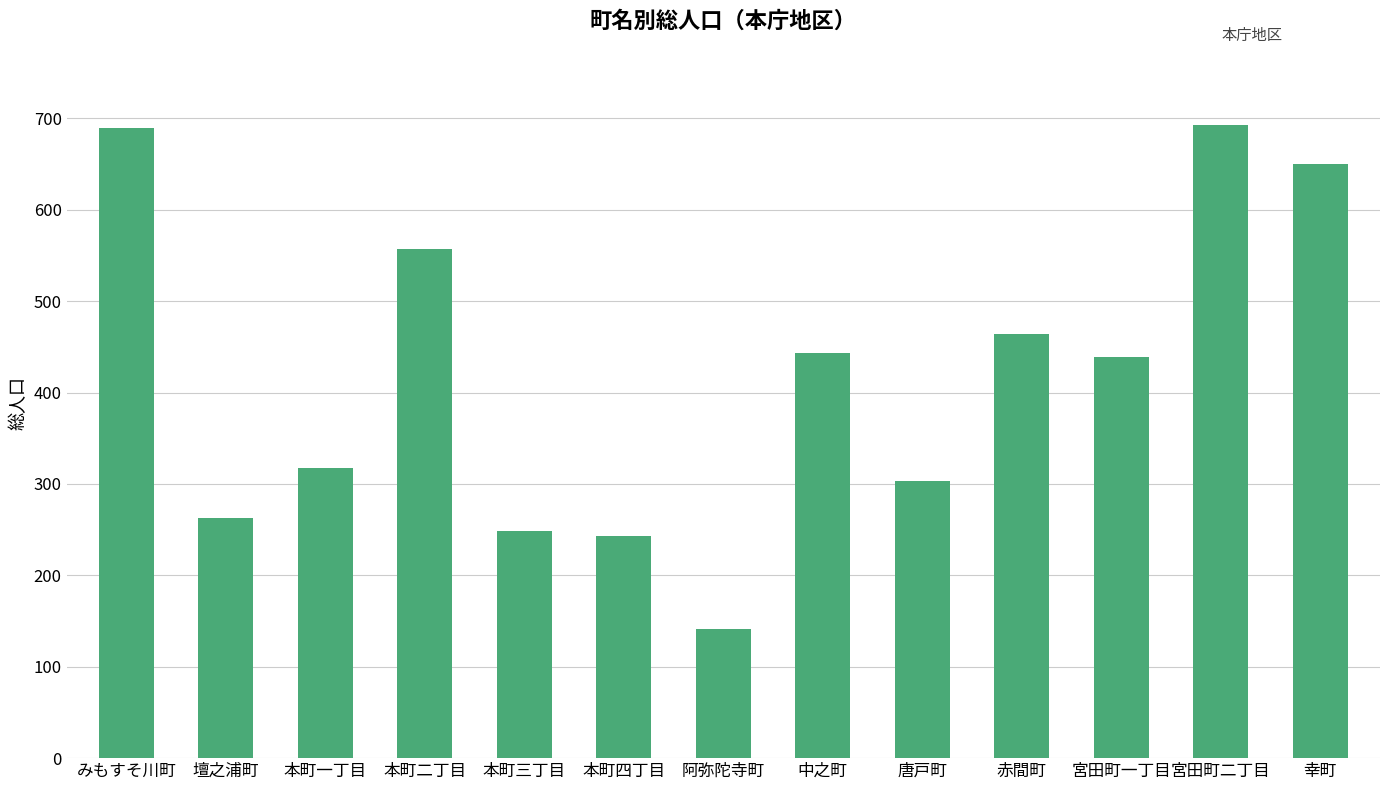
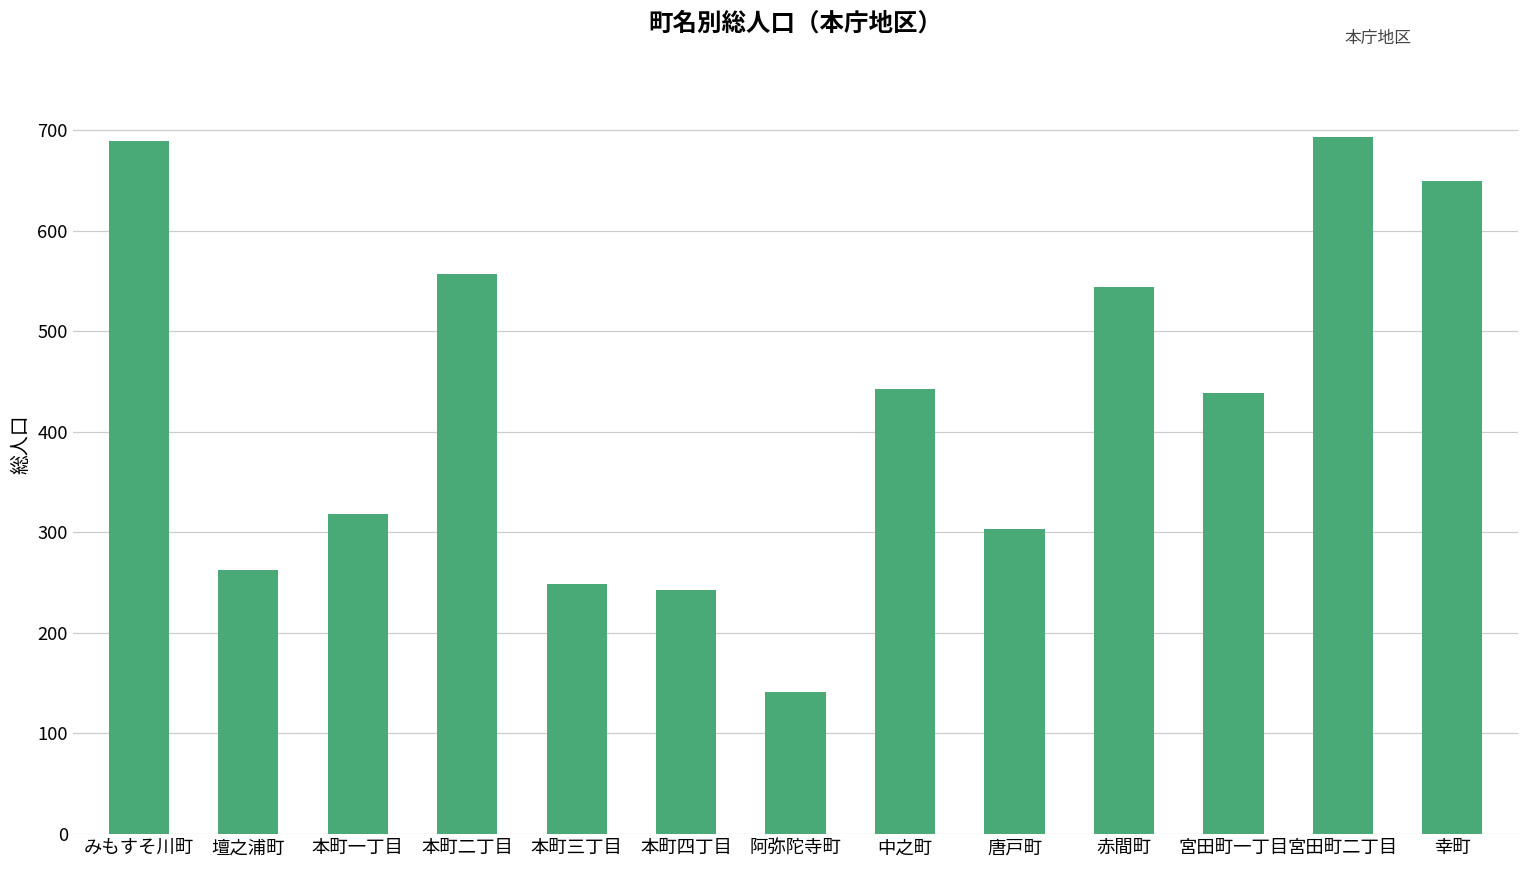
  {
    "みもすそ川町": 690,
    "壇之浦町": 260,
    "本町一丁目": 320,
    "本町二丁目": 560,
    "本町三丁目": 250,
    "本町四丁目": 240,
    "阿弥陀寺町": 140,
    "中之町": 440,
    "唐戸町": 300,
-   "赤間町": 460,
+   "赤間町": 540,
    "宮田町一丁目": 440,
    "宮田町二丁目": 690,
    "幸町": 650
  }
